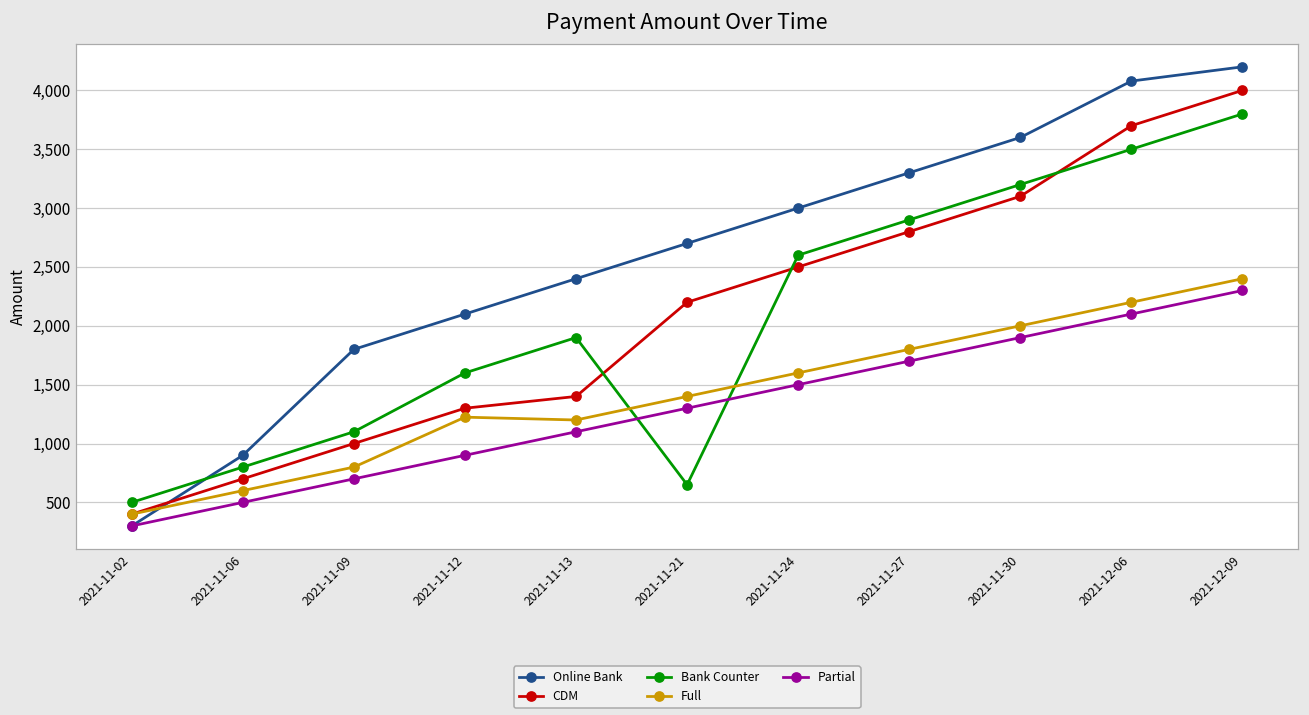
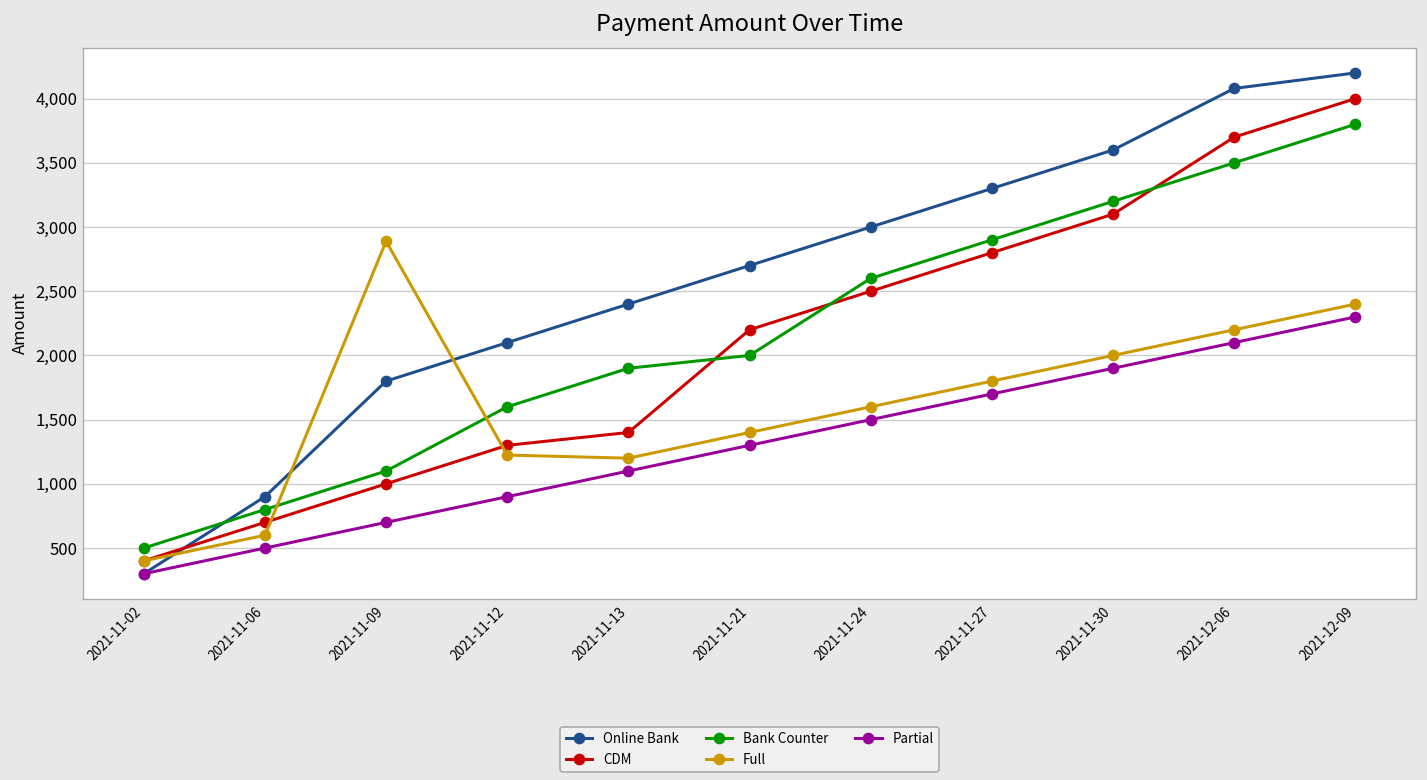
  {
    "Online Bank": {
      "2021-11-06": "900",
      "2021-11-09": "1,800",
      "2021-11-12": "2,100",
      "2021-11-13": "2,400",
      "2021-11-21": "2,700",
      "2021-11-24": "3,000",
      "2021-11-27": "3,300",
      "2021-11-30": "3,600",
      "2021-12-06": "4,080",
      "2021-12-09": "4,200"
    },
    "CDM": {
      "2021-11-06": "700",
      "2021-11-09": "1,000",
      "2021-11-12": "1,300",
      "2021-11-13": "1,400",
      "2021-11-21": "2,200",
      "2021-11-24": "2,500",
      "2021-11-27": "2,800",
      "2021-11-30": "3,100",
      "2021-12-06": "3,700",
      "2021-12-09": "4,000"
    },
    "Bank Counter": {
      "2021-11-02": "500",
      "2021-11-06": "800",
      "2021-11-09": "1,100",
      "2021-11-12": "1,600",
      "2021-11-13": "1,900",
-     "2021-11-21": "650",
+     "2021-11-21": "2,000",
      "2021-11-24": "2,600",
      "2021-11-27": "2,900",
      "2021-11-30": "3,200",
      "2021-12-06": "3,500",
      "2021-12-09": "3,800"
    },
    "Full": {
      "2021-11-06": "600",
-     "2021-11-09": "800",
+     "2021-11-09": "2,890",
      "2021-11-12": "1,220",
      "2021-11-13": "1,200",
      "2021-11-21": "1,400",
      "2021-11-24": "1,600",
      "2021-11-27": "1,800",
      "2021-11-30": "2,000",
      "2021-12-06": "2,200",
      "2021-12-09": "2,400"
    },
    "Partial": {
      "2021-11-06": "500",
      "2021-11-09": "700",
      "2021-11-12": "900",
      "2021-11-13": "1,100",
      "2021-11-21": "1,300",
      "2021-11-24": "1,500",
      "2021-11-27": "1,700",
      "2021-11-30": "1,900",
      "2021-12-06": "2,100",
      "2021-12-09": "2,300"
    }
  }
